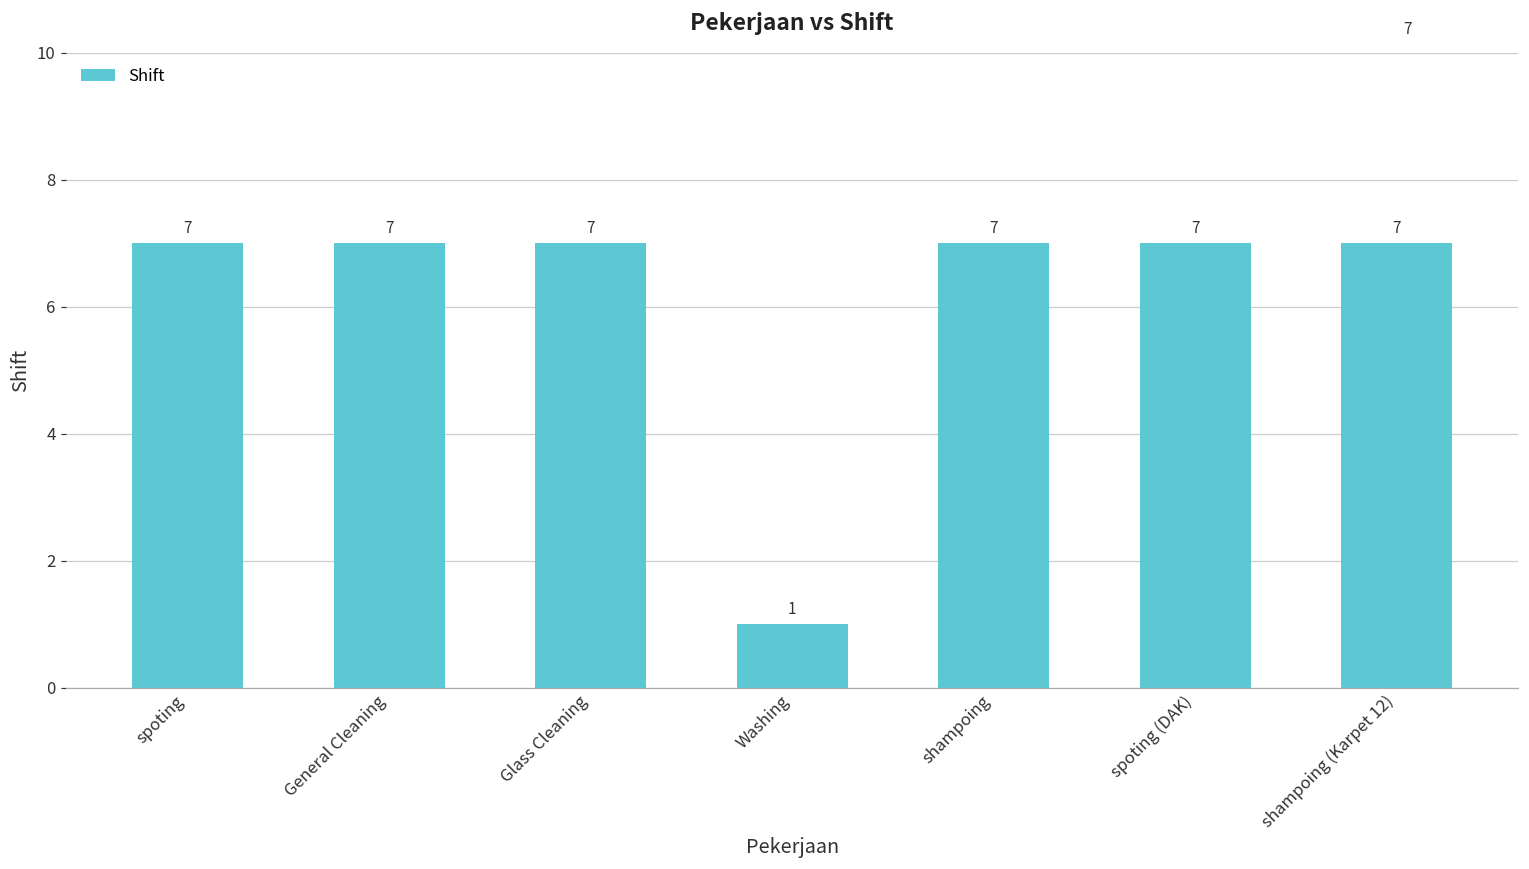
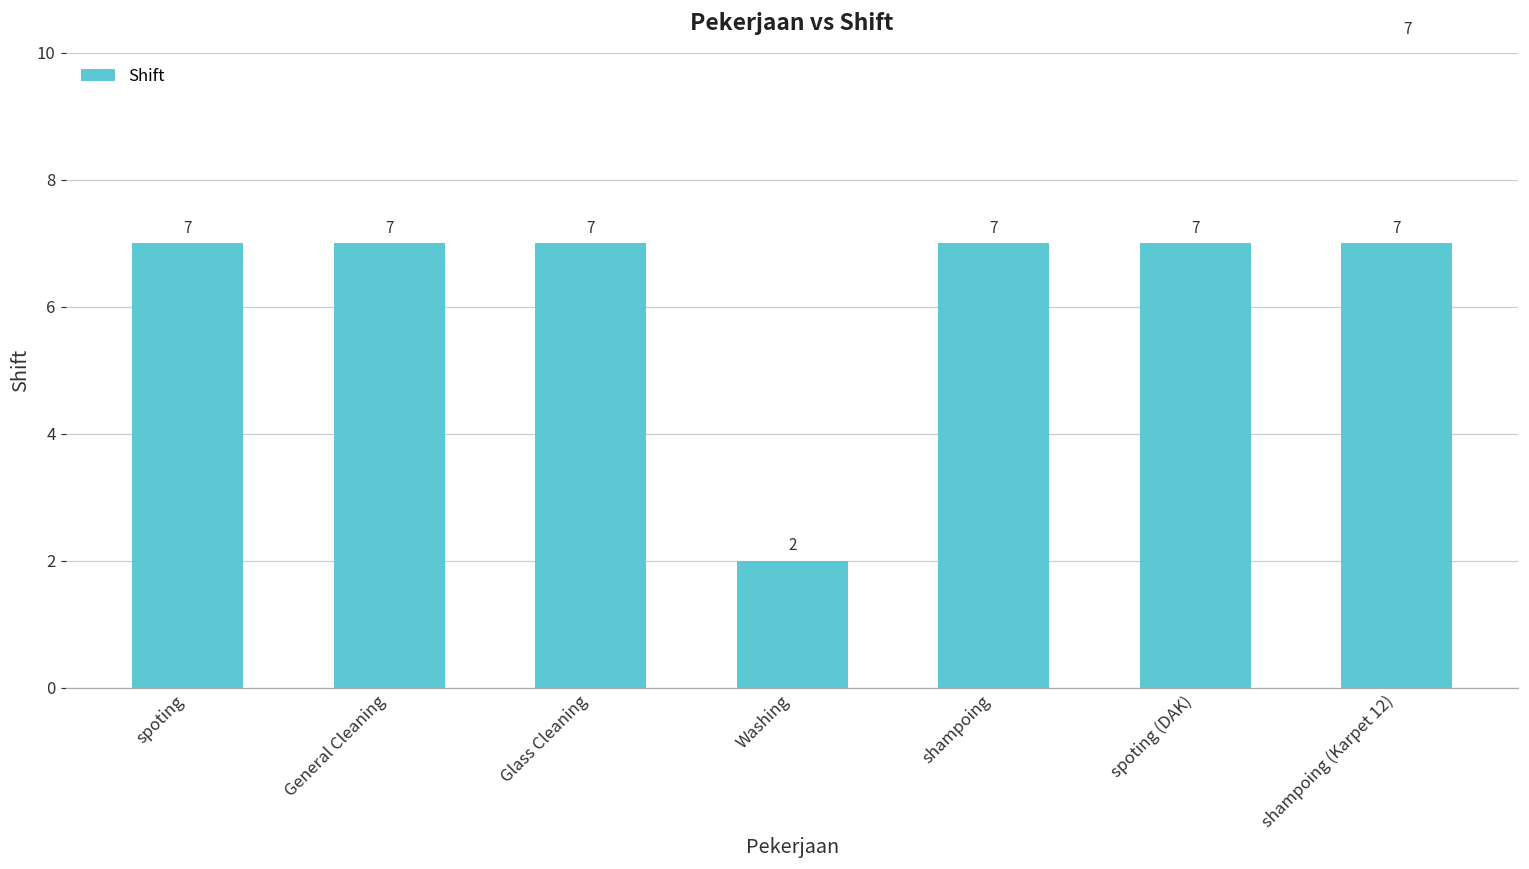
  {
    "spoting": 7,
    "General Cleaning": 7,
    "Glass Cleaning": 7,
-   "Washing": 1,
+   "Washing": 2,
    "shampoing": 7,
    "spoting (DAK)": 7,
    "shampoing (Karpet 12)": 7
  }
